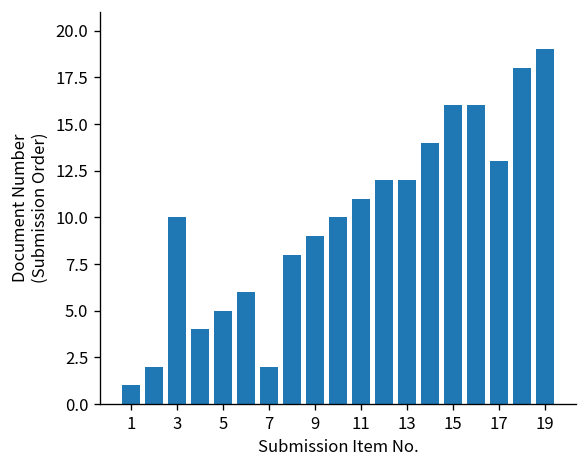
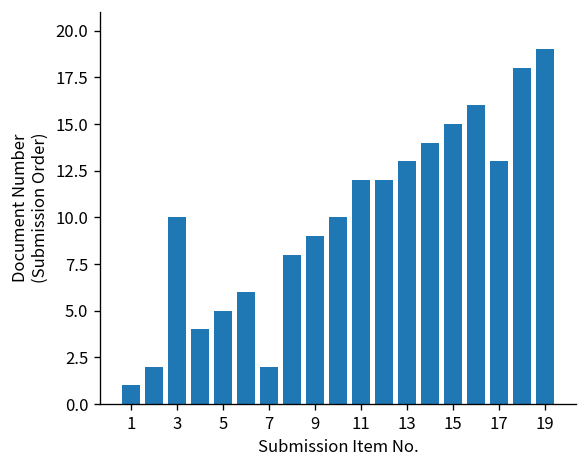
  {
    "1": 1,
    "3": 10,
    "5": 5,
    "7": 2,
    "9": 9,
-   "11": 11,
-   "13": 12,
-   "15": 16,
+   "11": 12,
+   "13": 13,
+   "15": 15,
    "17": 13,
    "19": 19
  }
